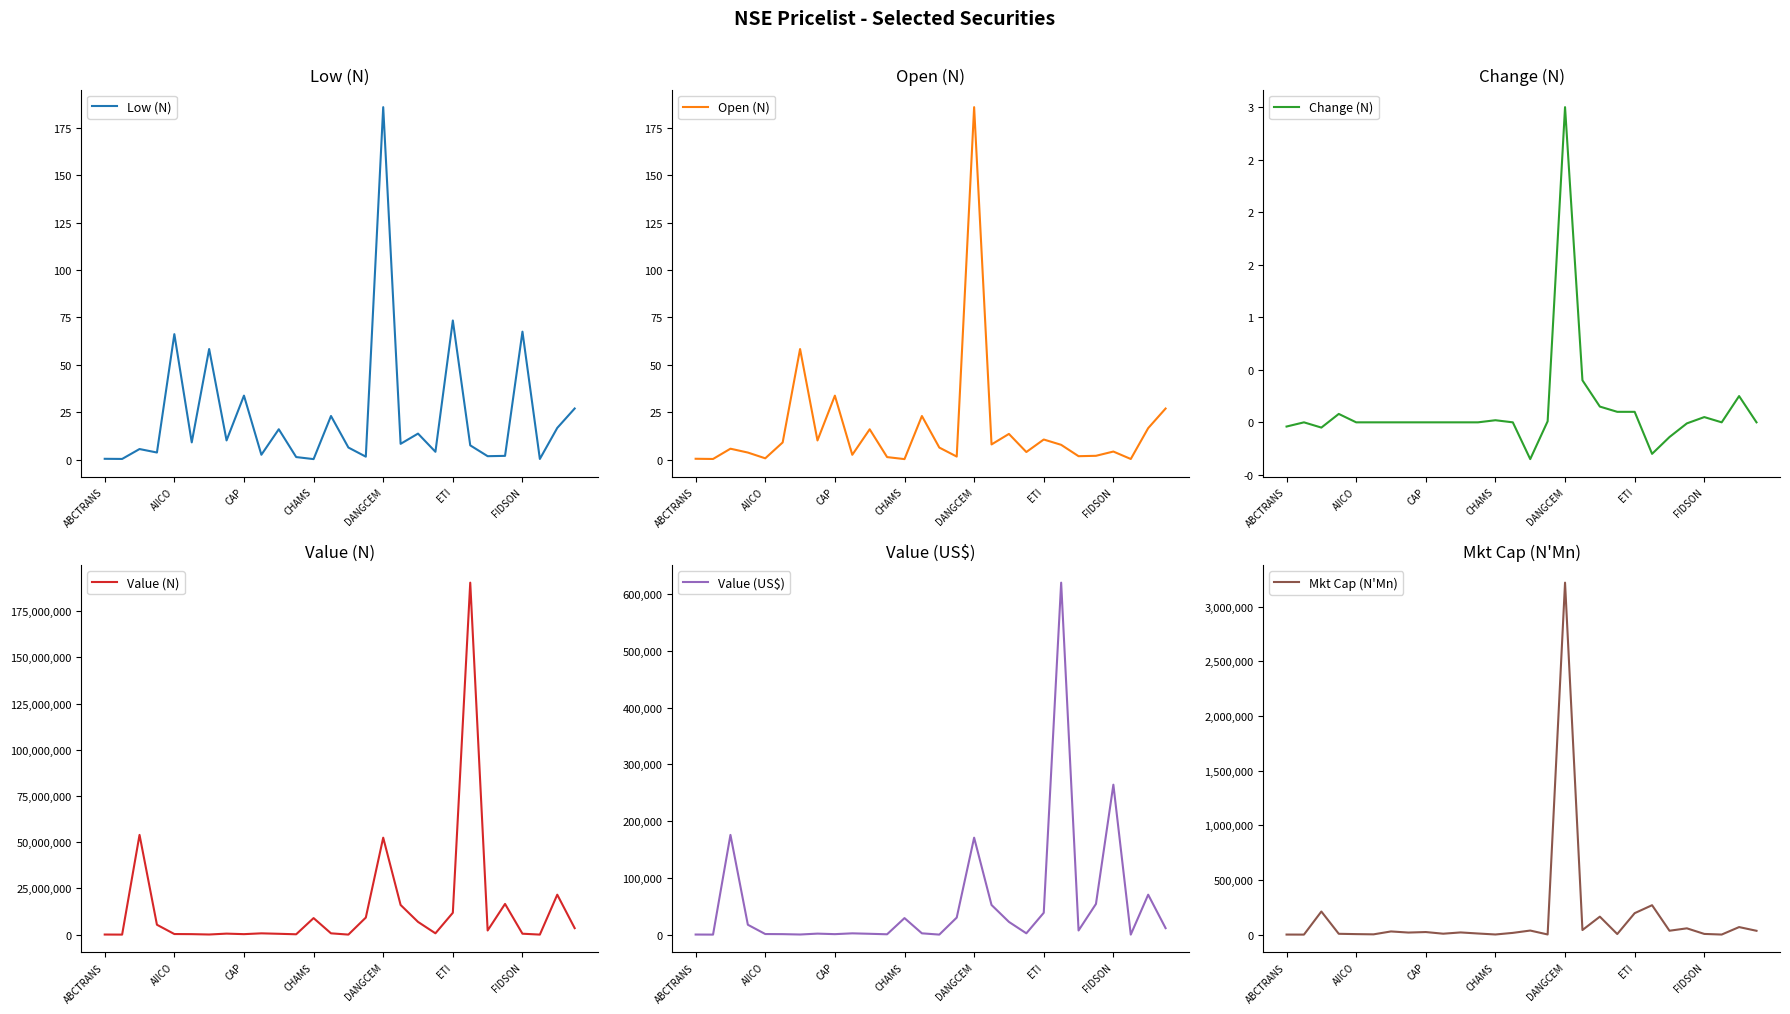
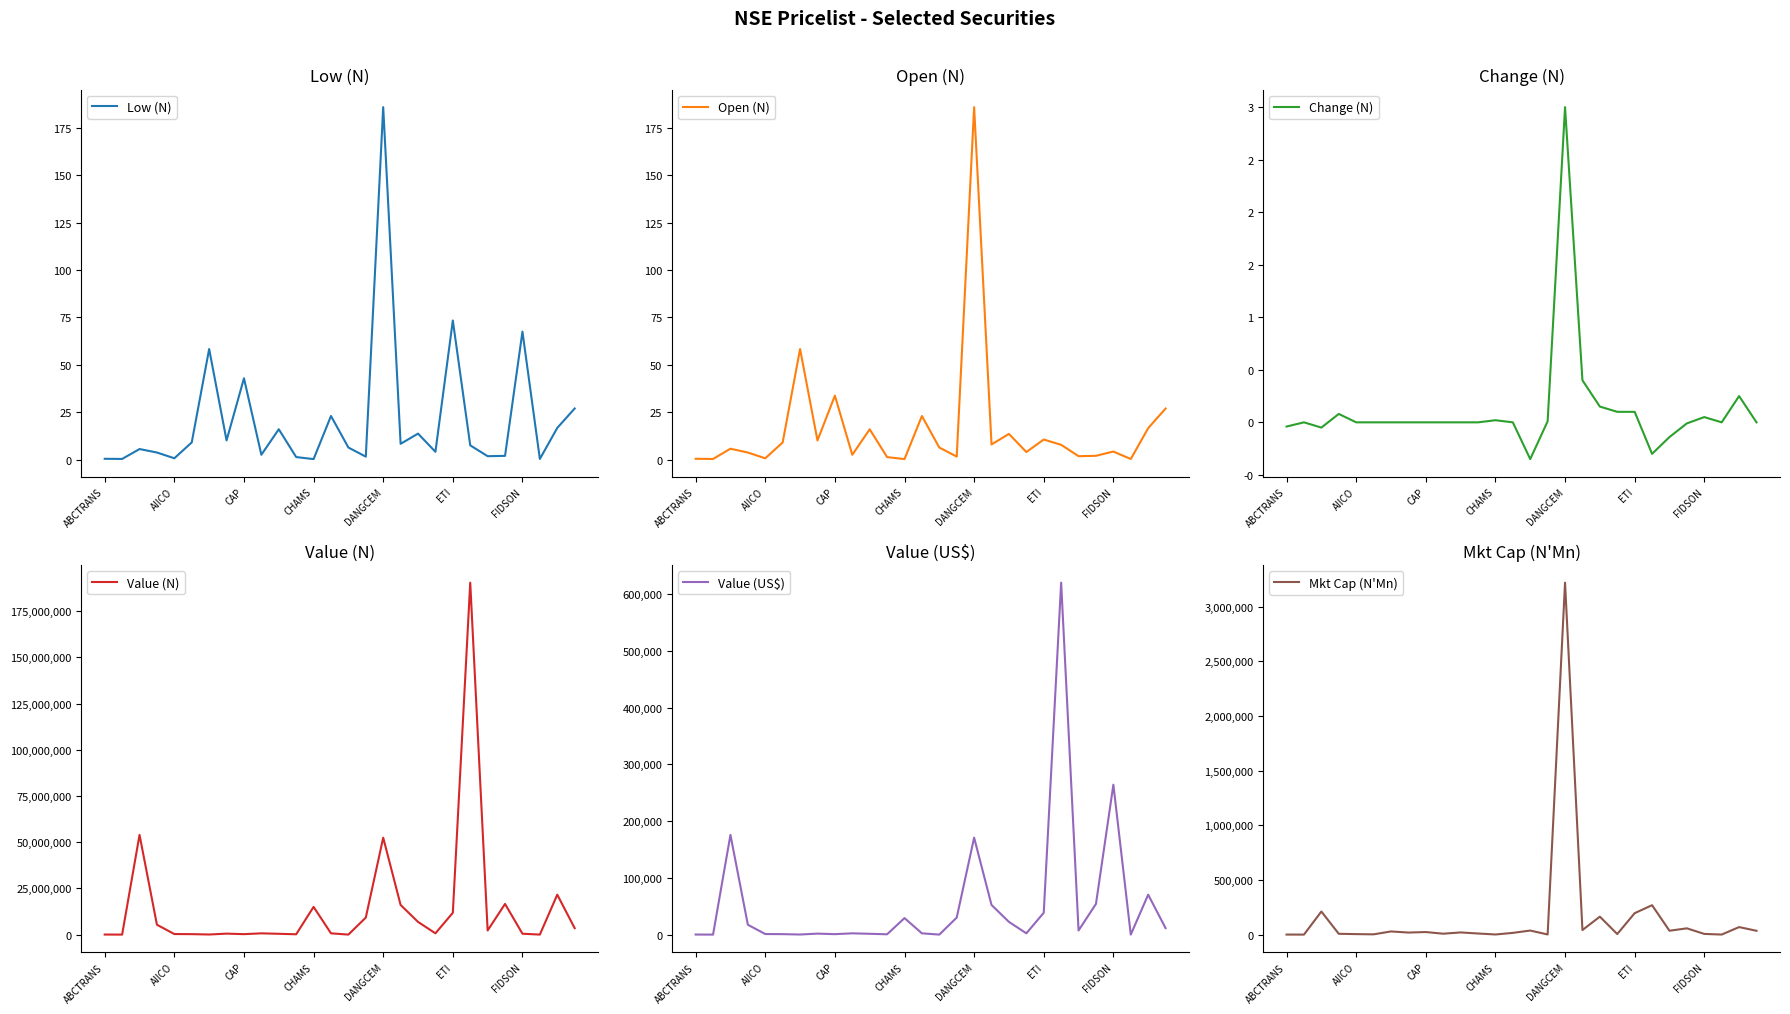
  {
    "Low (N)": {
      "ABCTRANS": "0",
-     "AIICO": "66",
-     "CAP": "34",
+     "AIICO": "1",
+     "CAP": "43",
      "CHAMS": "0",
      "DANGCEM": "186",
      "ETI": "73",
      "FIDSON": "68"
    },
    "Open (N)": {
      "ABCTRANS": "0",
      "AIICO": "1",
      "CAP": "34",
      "CHAMS": "0",
      "DANGCEM": "186",
      "ETI": "11",
      "FIDSON": "4"
    },
    "Value (N)": {
      "ABCTRANS": "0",
      "AIICO": "0",
      "CAP": "0",
-     "CHAMS": "9,000,000",
+     "CHAMS": "15,000,000",
      "DANGCEM": "52,000,000",
      "ETI": "12,000,000",
      "FIDSON": "0"
    },
    "Value (US$)": {
      "ABCTRANS": "0",
      "AIICO": "0",
      "CAP": "0",
      "CHAMS": "30,000",
      "DANGCEM": "170,000",
      "ETI": "40,000",
      "FIDSON": "260,000"
    },
    "Mkt Cap (N'Mn)": {
      "ABCTRANS": "0",
      "AIICO": "0",
      "CAP": "20,000",
      "CHAMS": "0",
      "DANGCEM": "3,220,000",
      "ETI": "200,000",
      "FIDSON": "10,000"
    }
  }
